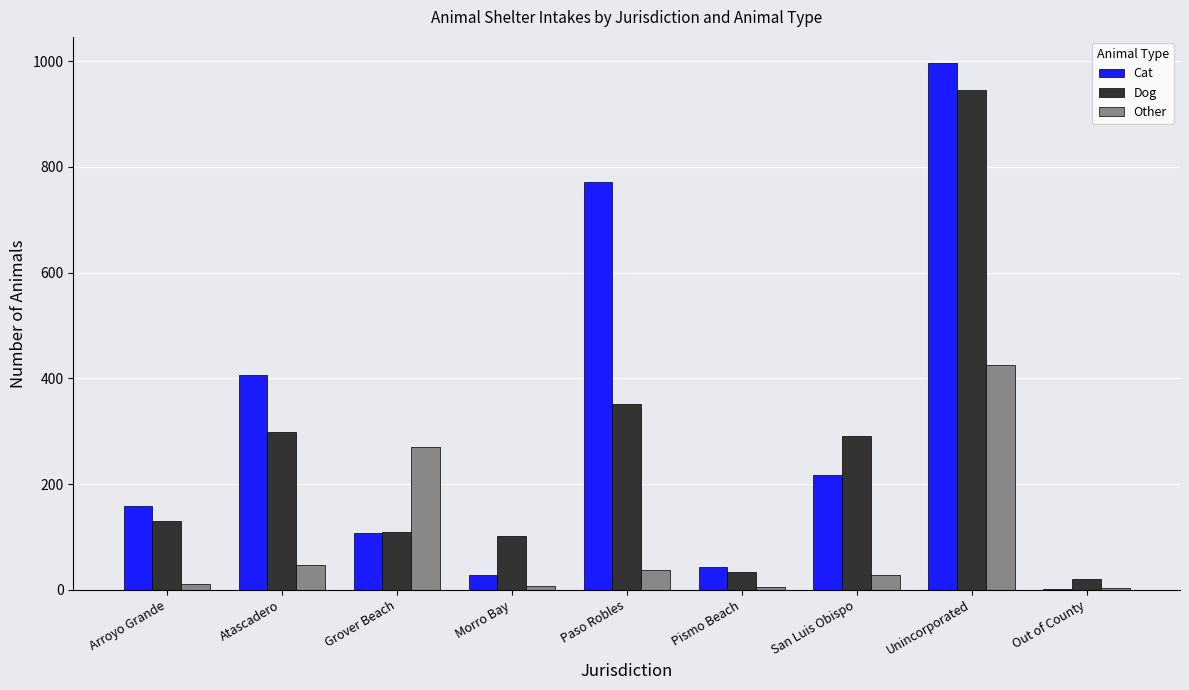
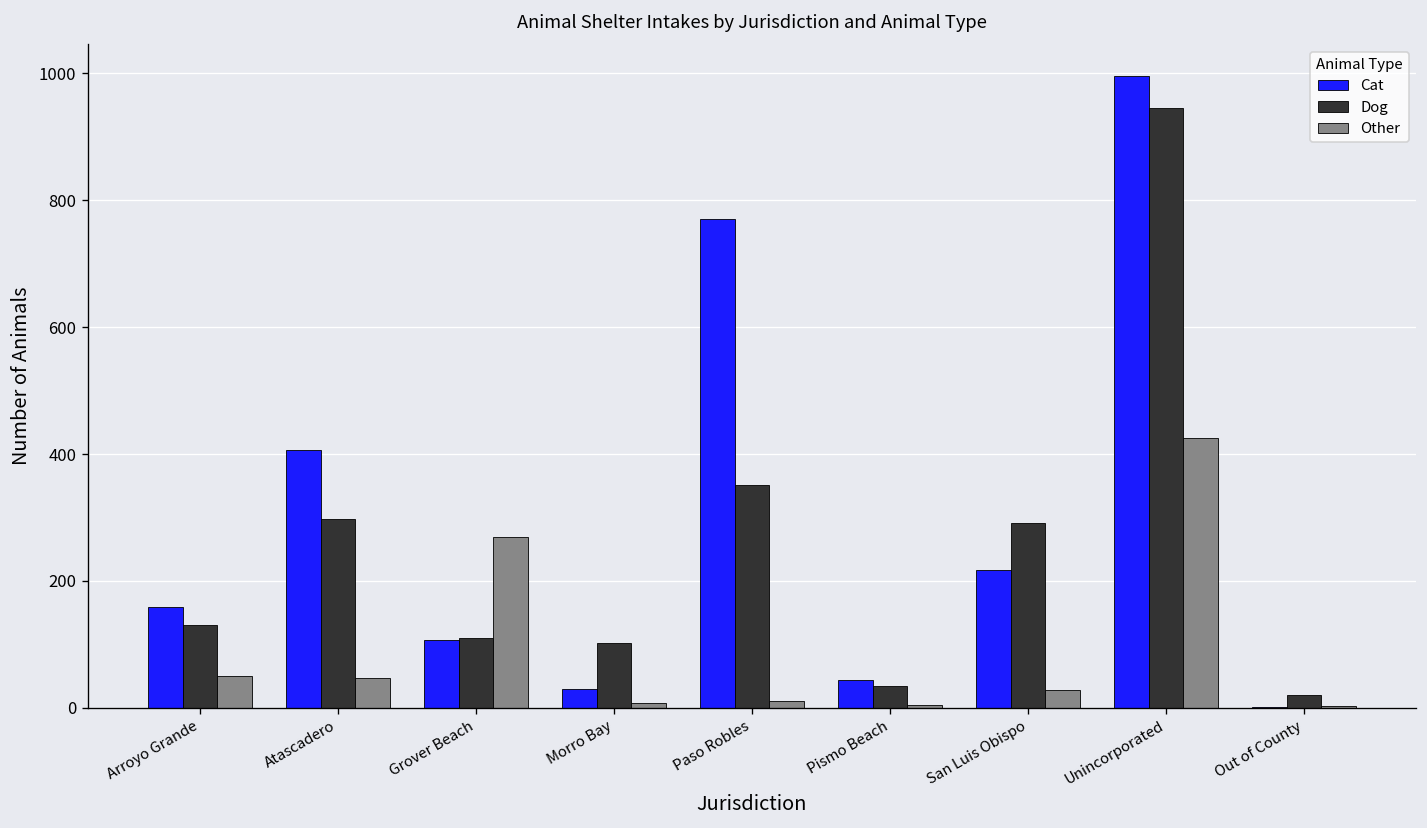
  {
    "Cat": {
      "Arroyo Grande": 160,
      "Atascadero": 410,
      "Grover Beach": 110,
      "Morro Bay": 30,
      "Paso Robles": 770,
      "Pismo Beach": 40,
      "San Luis Obispo": 220,
      "Unincorporated": 1000
    },
    "Dog": {
      "Arroyo Grande": 130,
      "Atascadero": 300,
      "Grover Beach": 110,
      "Morro Bay": 100,
      "Paso Robles": 350,
      "Pismo Beach": 30,
      "San Luis Obispo": 290,
      "Unincorporated": 950,
      "Out of County": 20
    },
    "Other": {
-     "Arroyo Grande": 10,
+     "Arroyo Grande": 50,
      "Atascadero": 50,
      "Grover Beach": 270,
      "Morro Bay": 10,
-     "Paso Robles": 40,
+     "Paso Robles": 10,
      "Pismo Beach": 10,
      "San Luis Obispo": 30,
      "Unincorporated": 430
    }
  }
